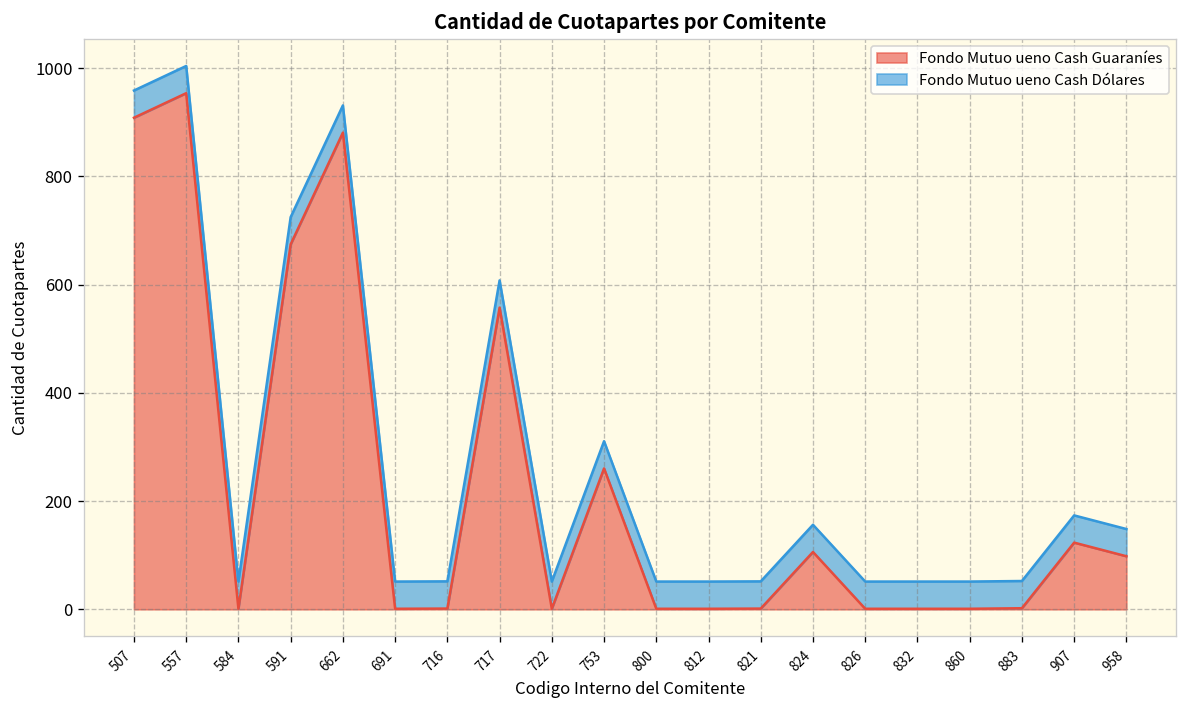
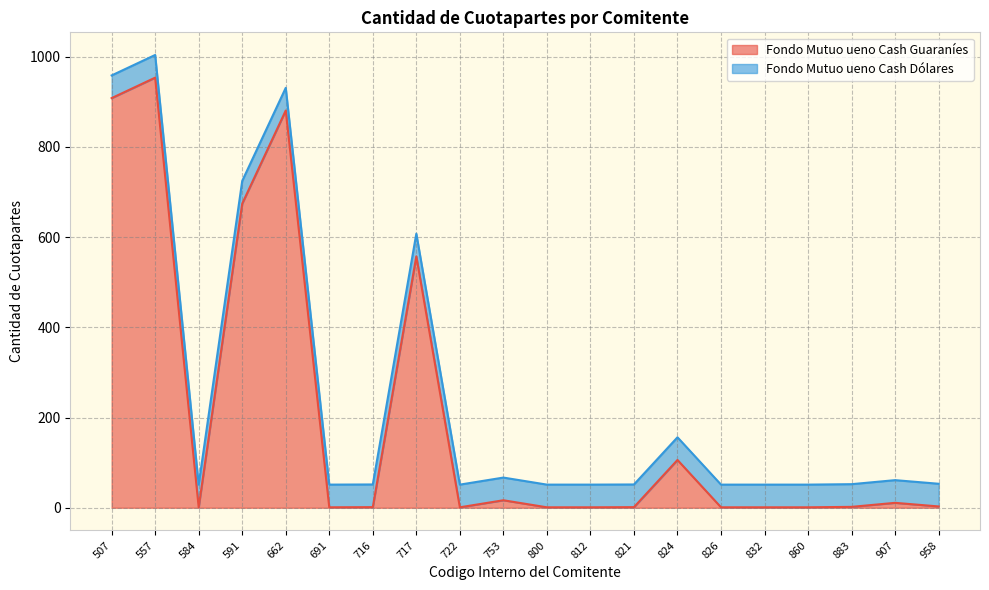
  {
    "Fondo Mutuo ueno Cash Guaraníes": {
      "507": 910,
      "557": 950,
      "584": 0,
      "591": 670,
      "662": 880,
      "691": 0,
      "716": 0,
      "717": 560,
      "722": 0,
-     "753": 260,
+     "753": 20,
      "800": 0,
      "812": 0,
      "821": 0,
      "824": 110,
      "826": 0,
      "832": 0,
      "860": 0,
      "883": 0,
-     "907": 120,
-     "958": 100
+     "907": 10,
+     "958": 0
    },
    "Fondo Mutuo ueno Cash Dólares": {
      "507": 50,
      "557": 50,
      "584": 50,
      "591": 50,
      "662": 50,
      "691": 50,
      "716": 50,
      "717": 50,
      "722": 50,
      "753": 50,
      "800": 50,
      "812": 50,
      "821": 50,
      "824": 50,
      "826": 50,
      "832": 50,
      "860": 50,
      "883": 50,
      "907": 50,
      "958": 50
    }
  }
